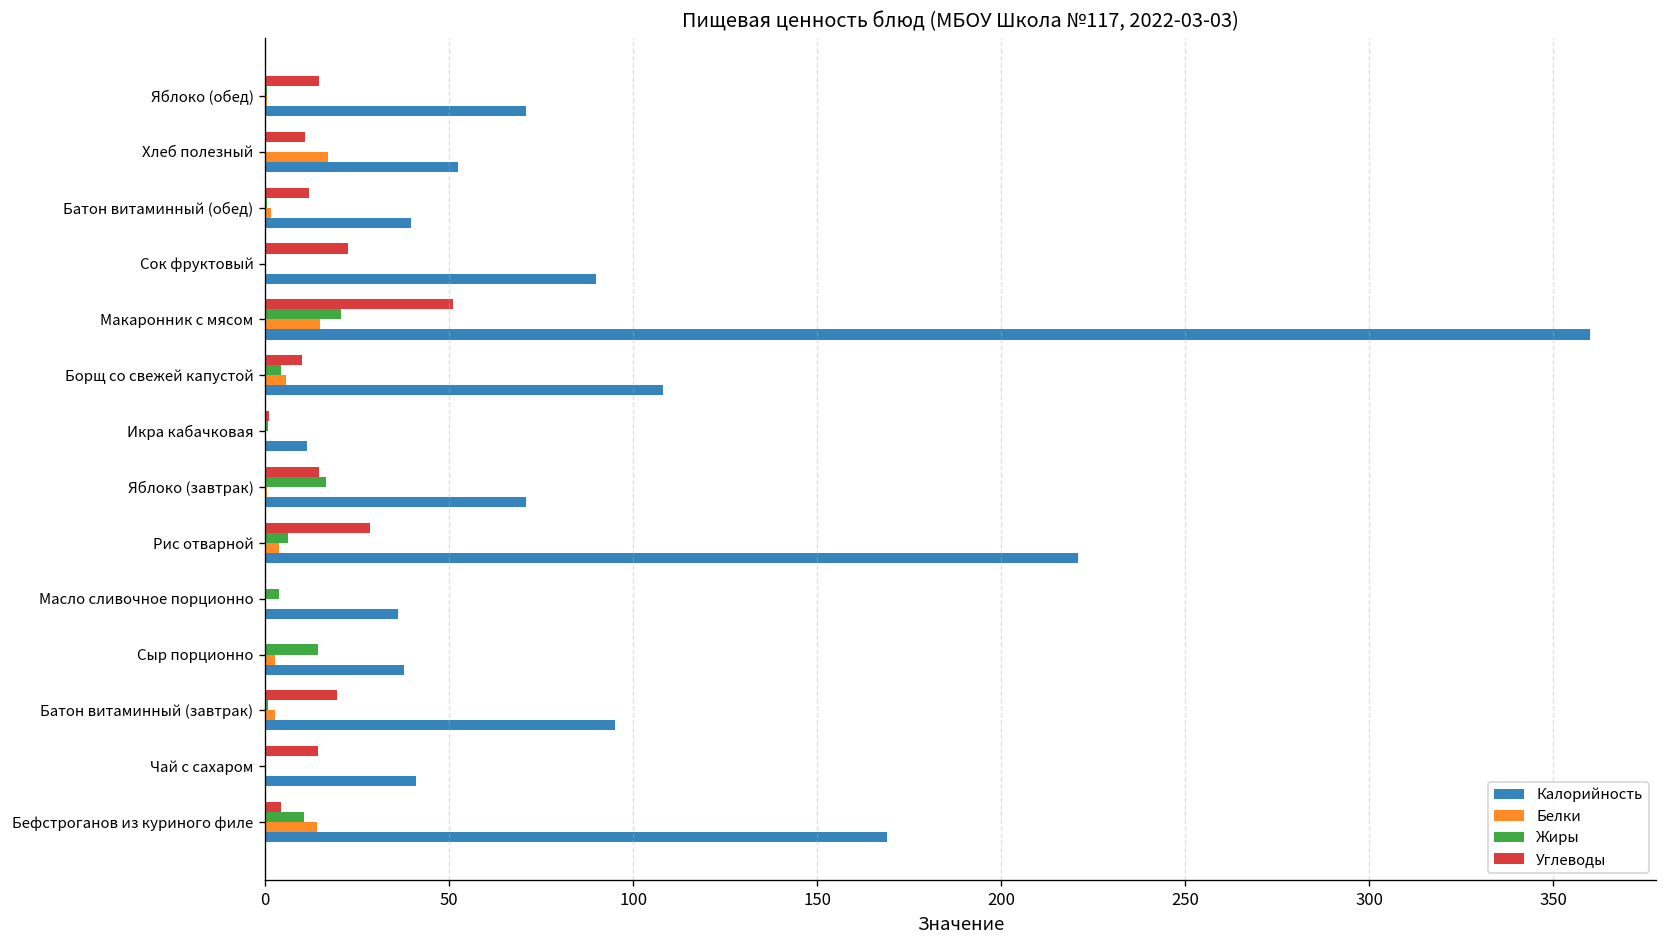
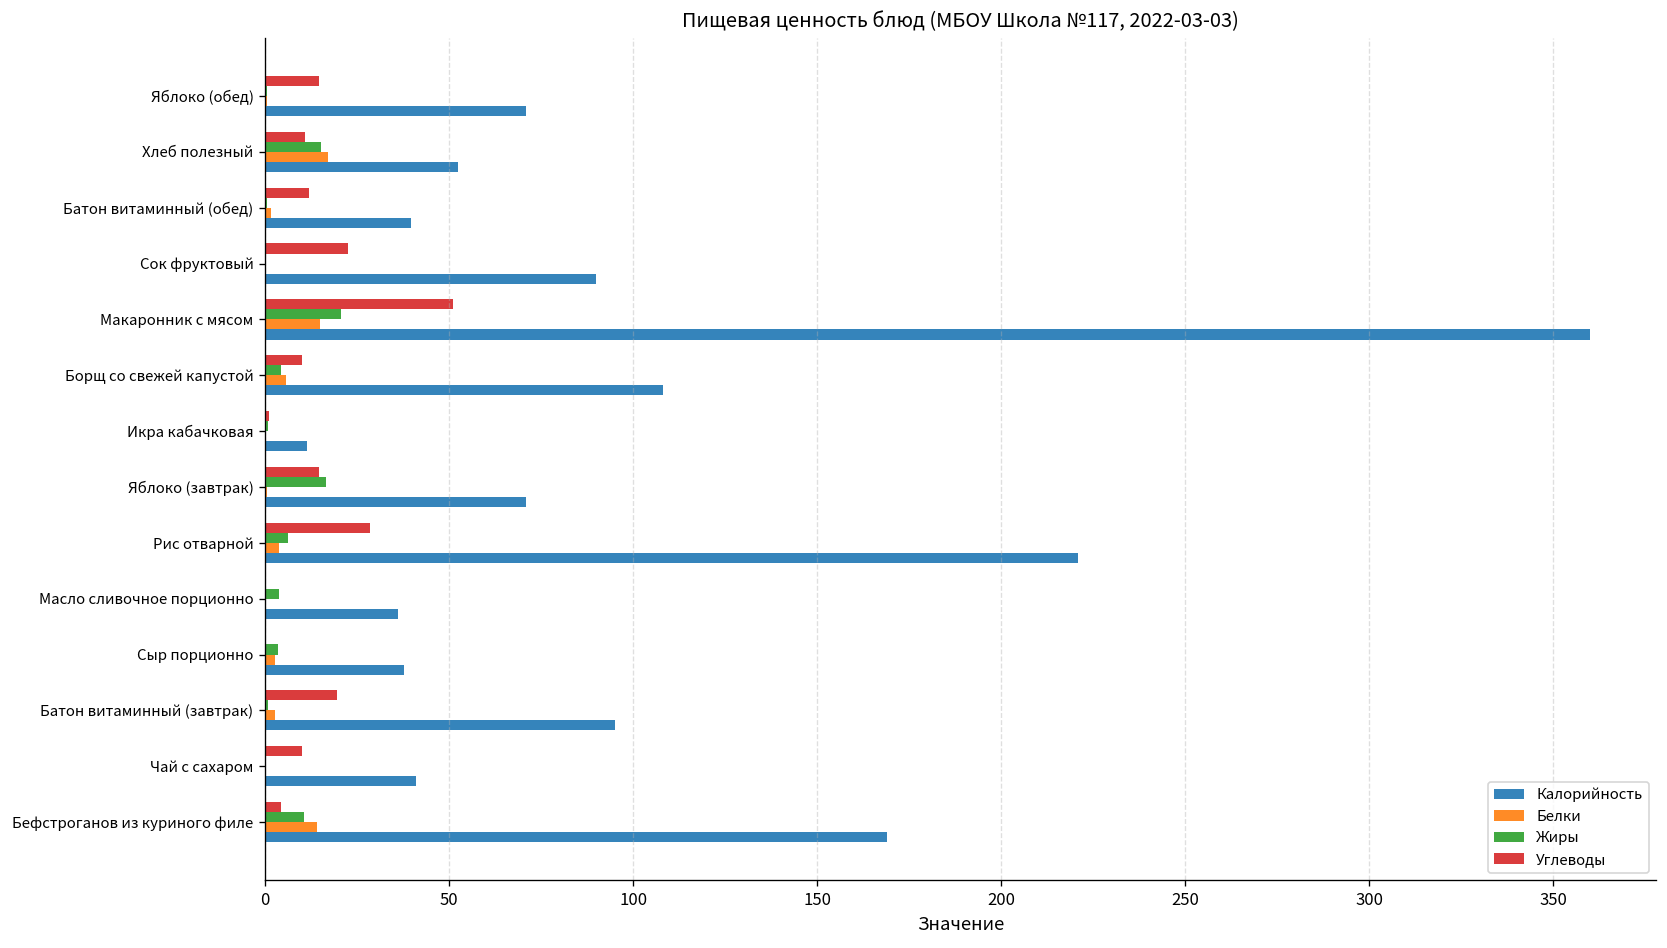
  {
    "Калорийность": {
      "Яблоко (обед)": 71,
      "Хлеб полезный": 53,
      "Батон витаминный (обед)": 40,
      "Сок фруктовый": 90,
      "Макаронник с мясом": 360,
      "Борщ со свежей капустой": 108,
      "Икра кабачковая": 12,
      "Яблоко (завтрак)": 71,
      "Рис отварной": 221,
      "Масло сливочное порционно": 36,
      "Сыр порционно": 38,
      "Батон витаминный (завтрак)": 95,
      "Чай с сахаром": 41,
      "Бефстроганов из куриного филе": 169
    },
    "Белки": {
      "Хлеб полезный": 17,
      "Батон витаминный (обед)": 2,
      "Сок фруктовый": 0,
      "Макаронник с мясом": 15,
      "Борщ со свежей капустой": 6,
      "Рис отварной": 4,
      "Сыр порционно": 3,
      "Батон витаминный (завтрак)": 3,
      "Бефстроганов из куриного филе": 14
    },
    "Жиры": {
-     "Хлеб полезный": 0,
+     "Хлеб полезный": 15,
      "Сок фруктовый": 0,
      "Макаронник с мясом": 21,
      "Борщ со свежей капустой": 4,
      "Яблоко (завтрак)": 16,
      "Рис отварной": 6,
      "Масло сливочное порционно": 4,
-     "Сыр порционно": 14,
+     "Сыр порционно": 4,
      "Бефстроганов из куриного филе": 11
    },
    "Углеводы": {
      "Яблоко (обед)": 15,
      "Хлеб полезный": 11,
      "Батон витаминный (обед)": 12,
      "Сок фруктовый": 22,
      "Макаронник с мясом": 51,
      "Борщ со свежей капустой": 10,
      "Икра кабачковая": 1,
      "Яблоко (завтрак)": 15,
      "Рис отварной": 29,
      "Сыр порционно": 0,
      "Батон витаминный (завтрак)": 19,
-     "Чай с сахаром": 14,
+     "Чай с сахаром": 10,
      "Бефстроганов из куриного филе": 4
    }
  }
